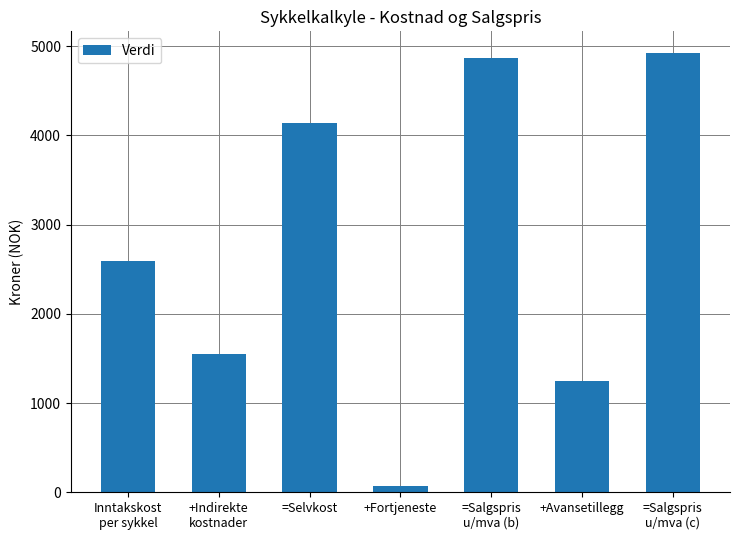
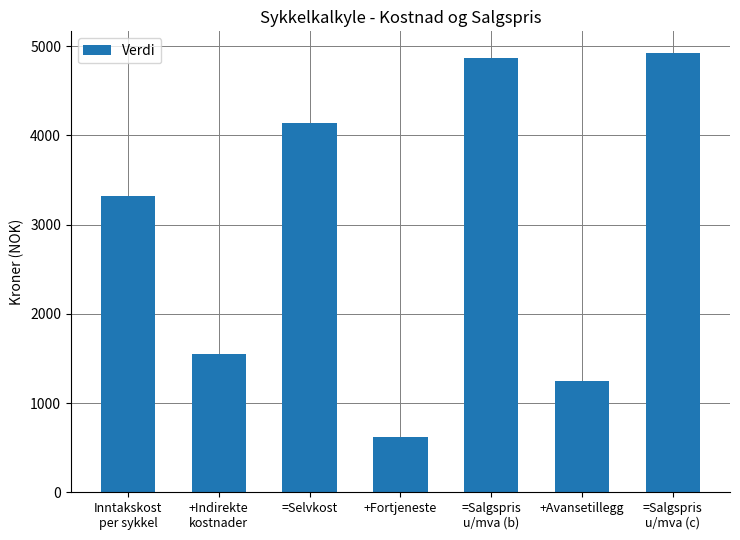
  {
-   "Inntakskost per sykkel": 2600,
+   "Inntakskost per sykkel": 3300,
    "+Indirekte kostnader": 1600,
    "=Selvkost": 4100,
-   "+Fortjeneste": 100,
+   "+Fortjeneste": 600,
    "=Salgspris u/mva (b)": 4900,
    "+Avansetillegg": 1300,
    "=Salgspris u/mva (c)": 4900
  }
